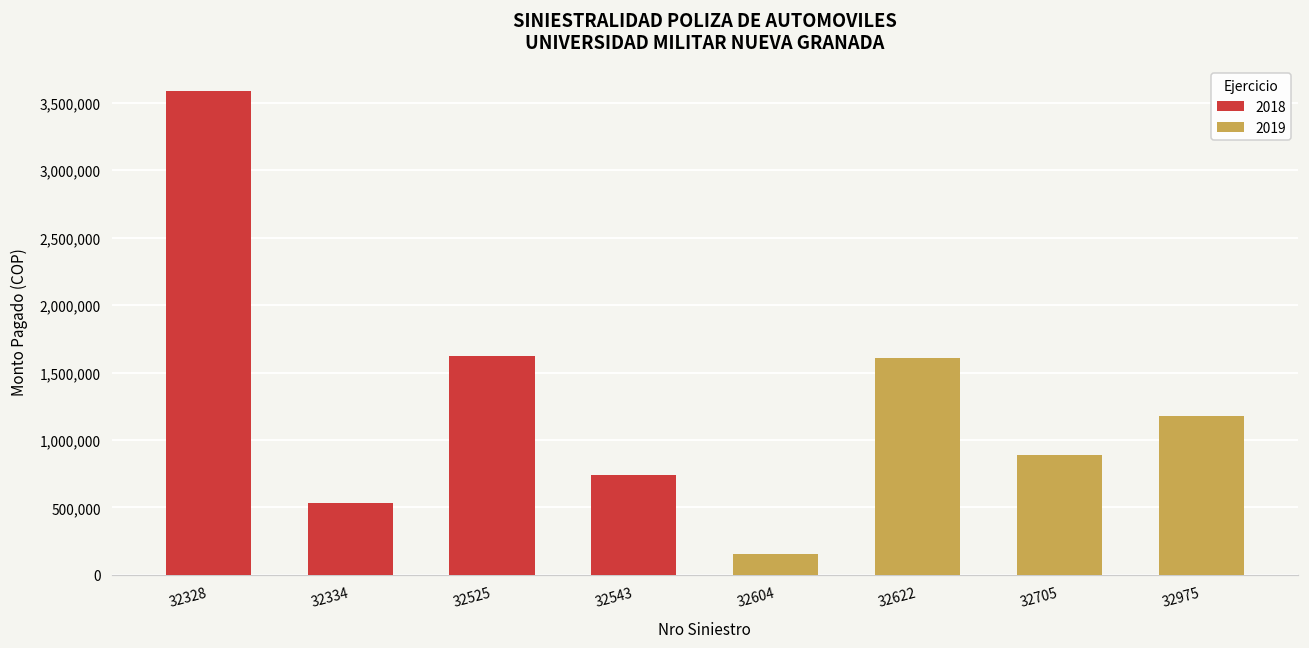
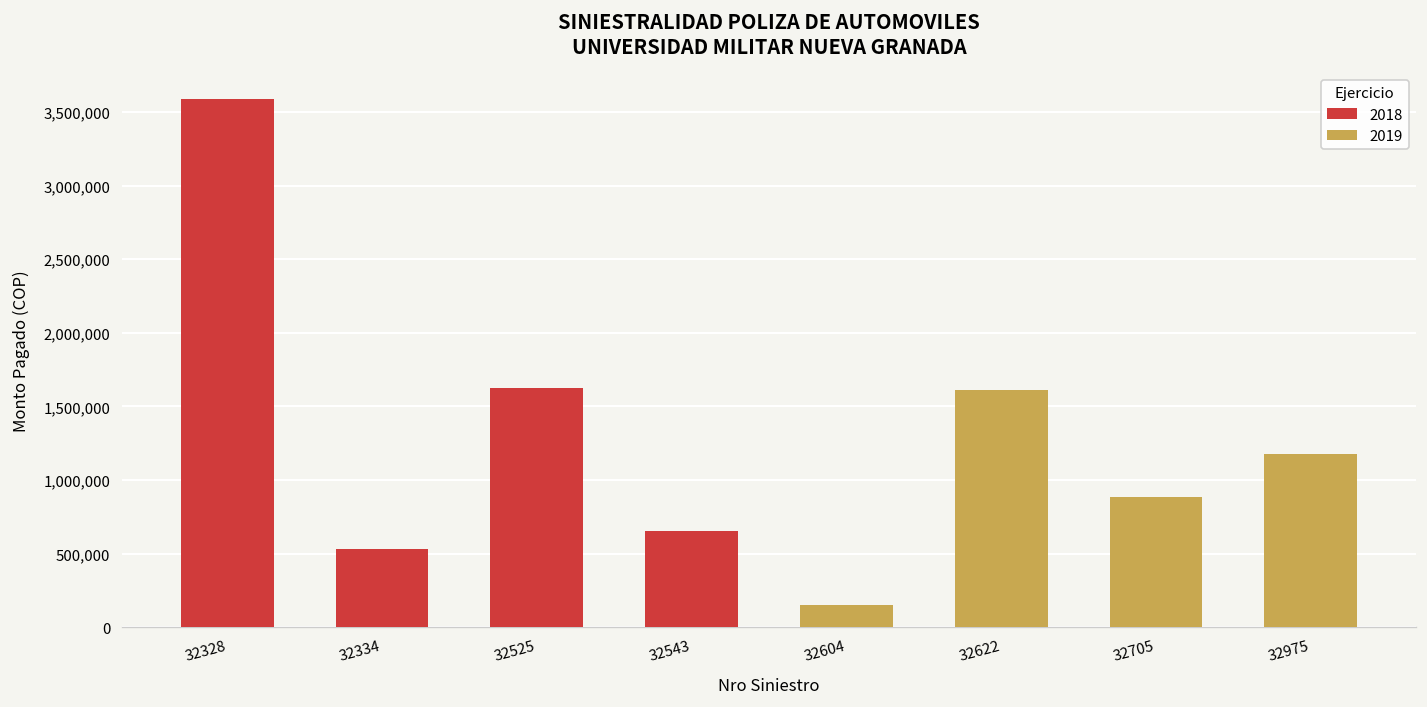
  {
    "2018": {
      "32328": "3,590,000",
      "32334": "530,000",
      "32525": "1,620,000",
-     "32543": "740,000",
+     "32543": "660,000",
      "32604": "0",
      "32622": "0",
      "32705": "0",
      "32975": "0"
    },
    "2019": {
      "32328": "0",
      "32334": "0",
      "32525": "0",
      "32543": "0",
      "32604": "150,000",
      "32622": "1,610,000",
      "32705": "890,000",
      "32975": "1,180,000"
    }
  }
